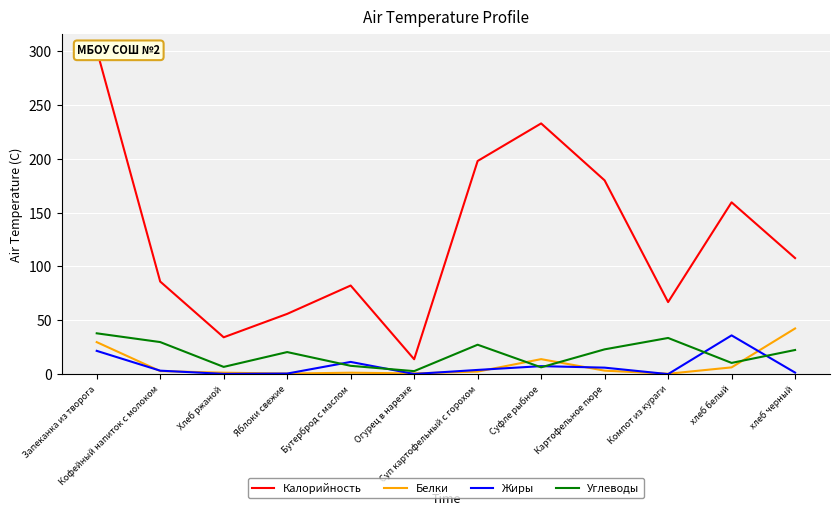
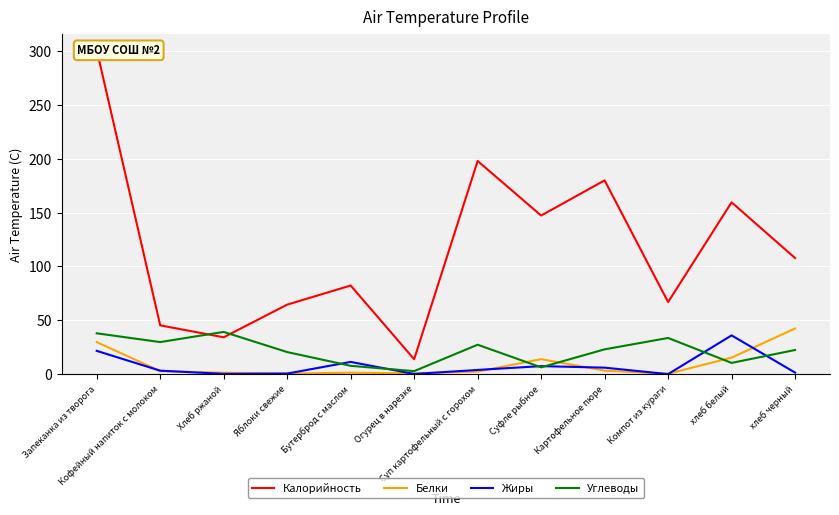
  {
    "Калорийность": {
-     "Кофейный напиток с молоком": 86,
+     "Кофейный напиток с молоком": 45,
      "Хлеб ржаной": 34,
-     "Яблоки свежие": 56,
+     "Яблоки свежие": 65,
      "Бутерброд с маслом": 82,
      "Огурец в нарезке": 14,
      "Суп картофельный с горохом": 198,
-     "Суфле рыбное": 233,
+     "Суфле рыбное": 147,
      "Картофельное пюре": 180,
      "Компот из кураги": 67,
      "хлеб белый": 160,
      "хлеб черный": 108
    },
    "Белки": {
      "Запеканка из творога": 30,
      "Бутерброд с маслом": 1,
      "Суфле рыбное": 14,
      "Картофельное пюре": 3,
-     "хлеб белый": 6,
+     "хлеб белый": 15,
      "хлеб черный": 42
    },
    "Жиры": {
      "Запеканка из творога": 22,
      "Бутерброд с маслом": 11,
      "Картофельное пюре": 6,
      "хлеб белый": 36,
      "хлеб черный": 1
    },
    "Углеводы": {
      "Запеканка из творога": 38,
      "Кофейный напиток с молоком": 30,
-     "Хлеб ржаной": 7,
+     "Хлеб ржаной": 39,
      "Яблоки свежие": 20,
      "Бутерброд с маслом": 8,
      "Суп картофельный с горохом": 27,
      "Картофельное пюре": 23,
      "Компот из кураги": 34,
      "хлеб белый": 10,
      "хлеб черный": 22
    }
  }
